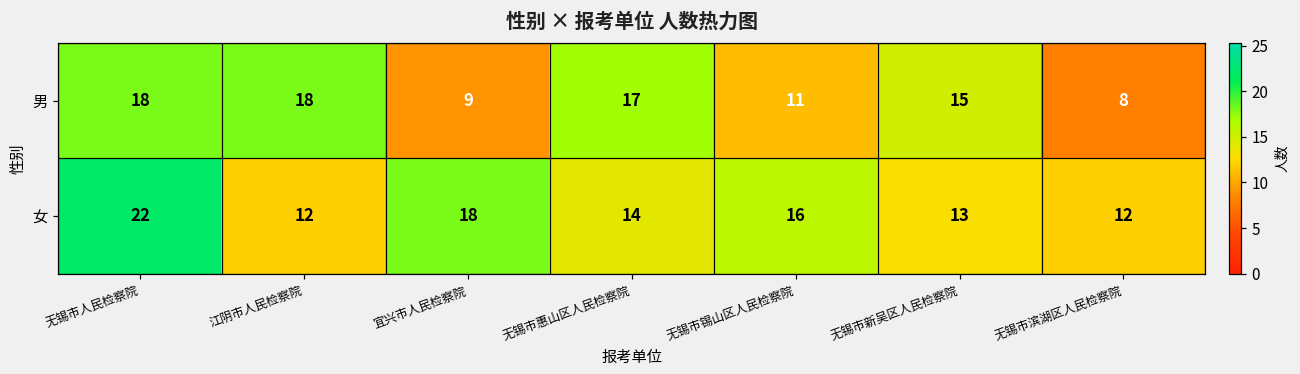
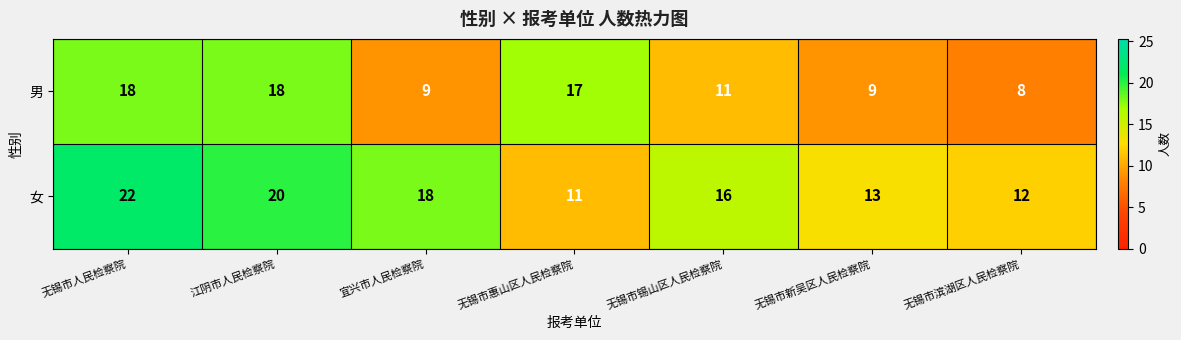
  {
    "男": {
      "无锡市人民检察院": 18,
      "江阴市人民检察院": 18,
      "宜兴市人民检察院": 9,
      "无锡市惠山区人民检察院": 17,
      "无锡市锡山区人民检察院": 11,
-     "无锡市新吴区人民检察院": 15,
+     "无锡市新吴区人民检察院": 9,
      "无锡市滨湖区人民检察院": 8
    },
    "女": {
      "无锡市人民检察院": 22,
-     "江阴市人民检察院": 12,
+     "江阴市人民检察院": 20,
      "宜兴市人民检察院": 18,
-     "无锡市惠山区人民检察院": 14,
+     "无锡市惠山区人民检察院": 11,
      "无锡市锡山区人民检察院": 16,
      "无锡市新吴区人民检察院": 13,
      "无锡市滨湖区人民检察院": 12
    }
  }
